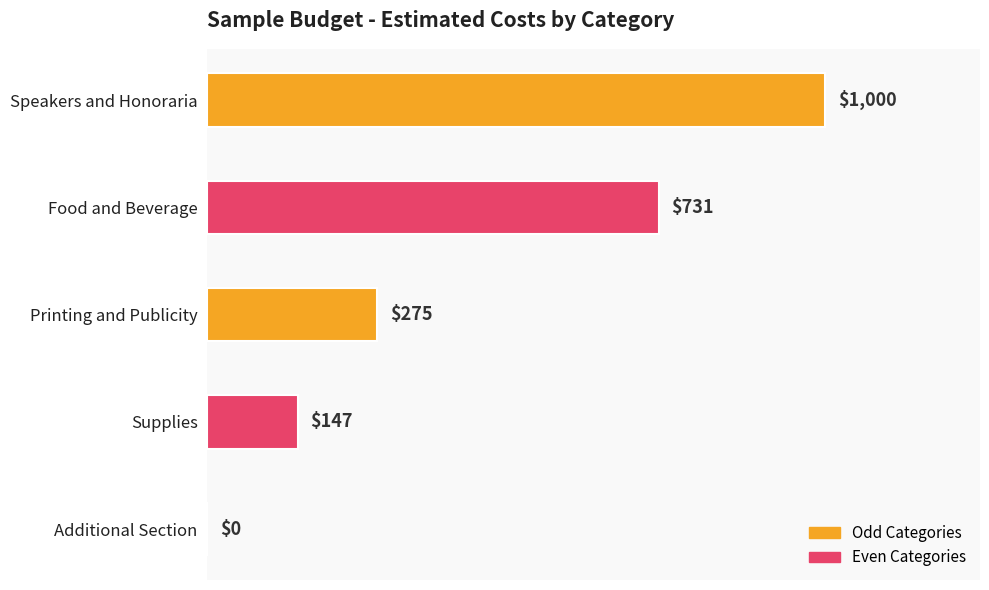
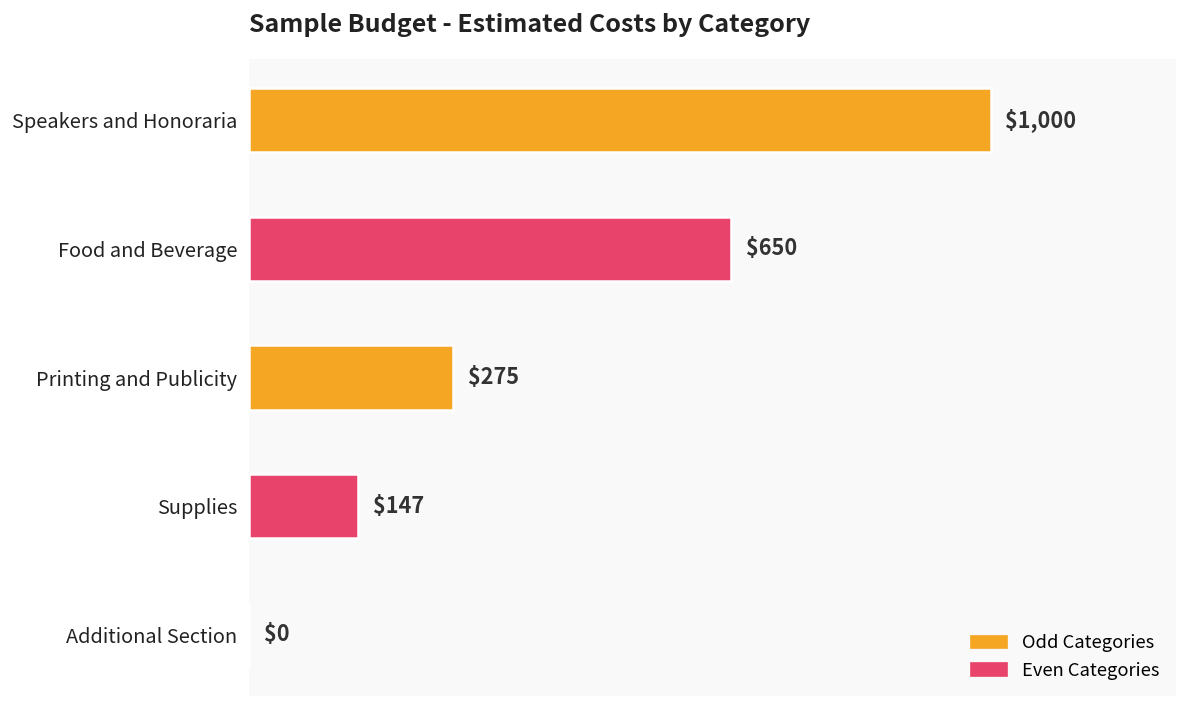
  {
    "Speakers and Honoraria": "$1,000",
-   "Food and Beverage": "$731",
+   "Food and Beverage": "$650",
    "Printing and Publicity": "$275",
    "Supplies": "$147",
    "Additional Section": "$0"
  }
